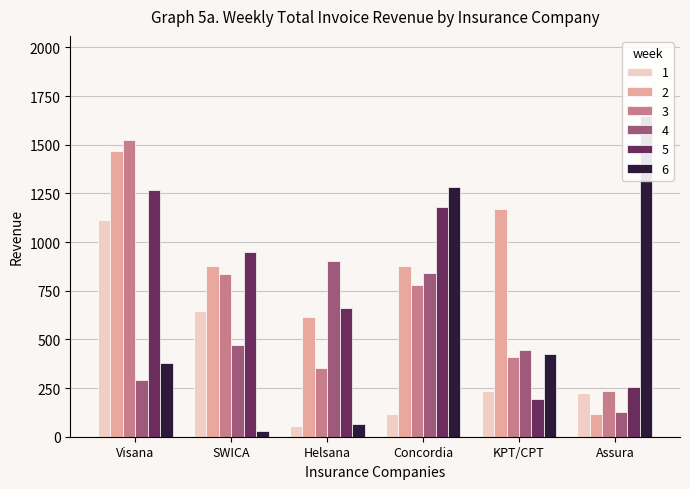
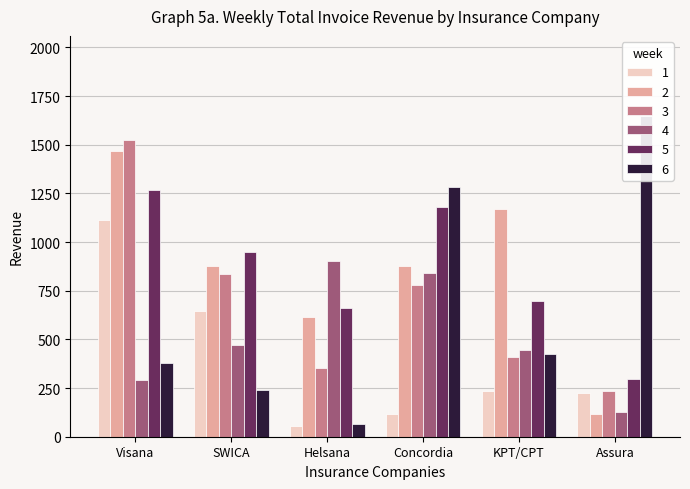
  {
    "5": {
      "Visana": 1270,
      "SWICA": 950,
      "Helsana": 660,
      "Concordia": 1180,
-     "KPT/CPT": 200,
-     "Assura": 250
+     "KPT/CPT": 700,
+     "Assura": 300
    },
    "6": {
      "Visana": 380,
-     "SWICA": 30,
+     "SWICA": 240,
      "Helsana": 60,
      "Concordia": 1280,
      "KPT/CPT": 420
    }
  }
